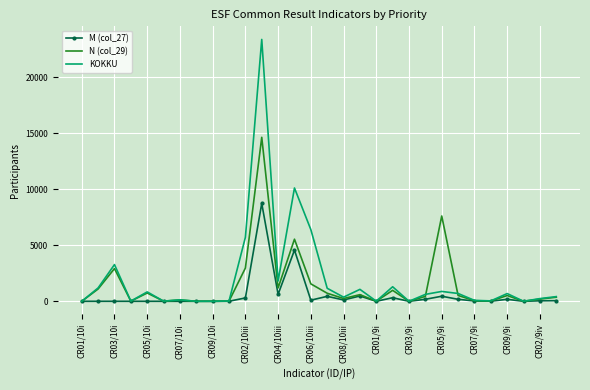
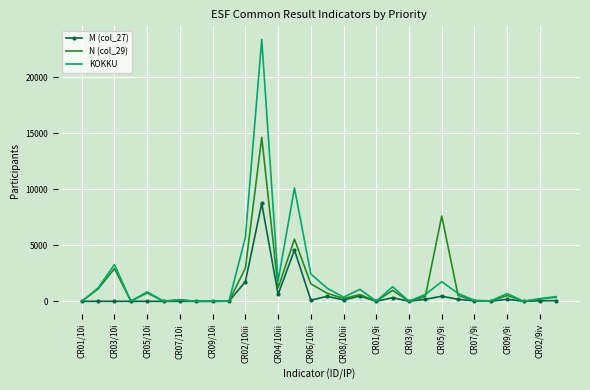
  {
    "M (col_27)": {
      "CR03/10i": 0,
      "CR05/10i": 0,
-     "CR02/10iii": 300,
+     "CR02/10iii": 1800,
      "CR04/10iii": 600,
      "CR06/10iii": 100,
      "CR05/9i": 500,
      "CR09/9i": 200
    },
    "N (col_29)": {
      "CR03/10i": 2900,
      "CR02/10iii": 3000,
      "CR04/10iii": 1200,
      "CR06/10iii": 1600,
      "CR05/9i": 7600
    },
    "KOKKU": {
      "CR03/10i": 3300,
      "CR02/10iii": 5700,
      "CR04/10iii": 1800,
-     "CR06/10iii": 6400,
-     "CR05/9i": 900
+     "CR06/10iii": 2400,
+     "CR05/9i": 1800
    }
  }
